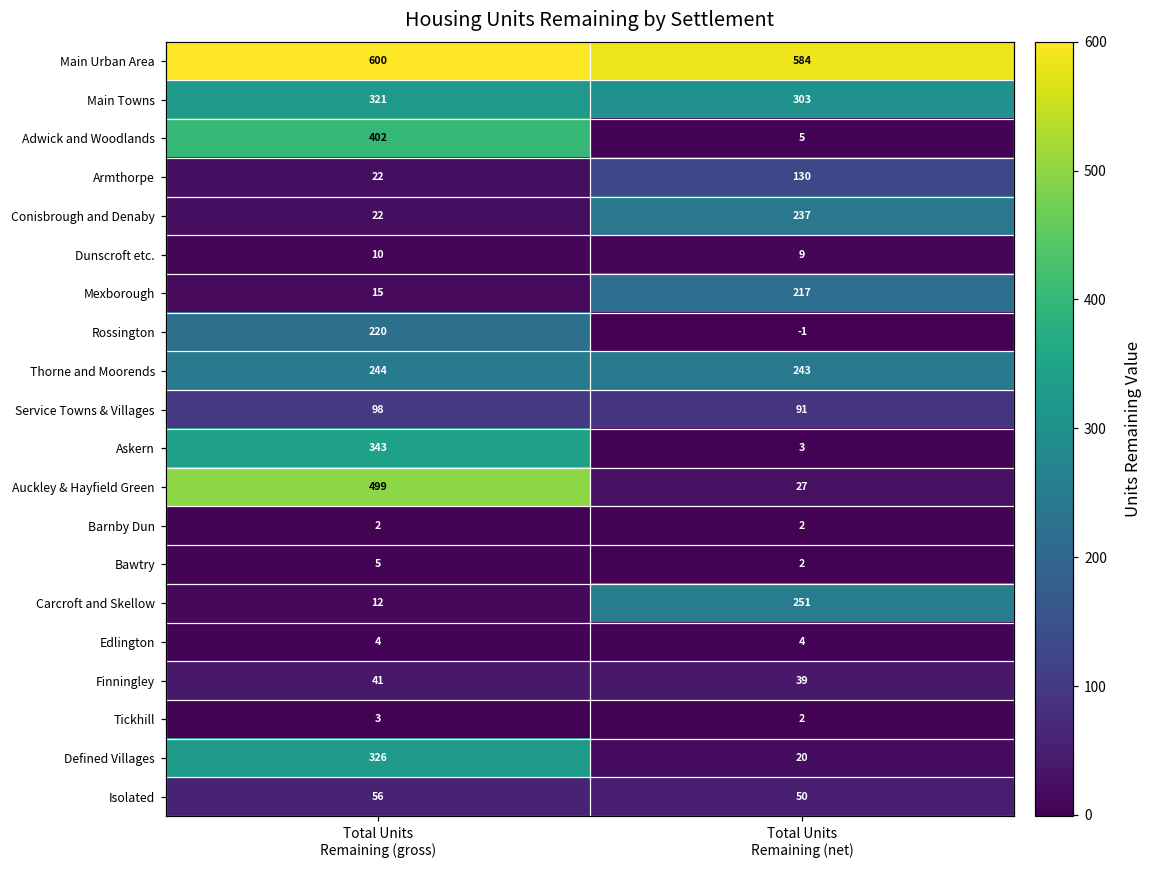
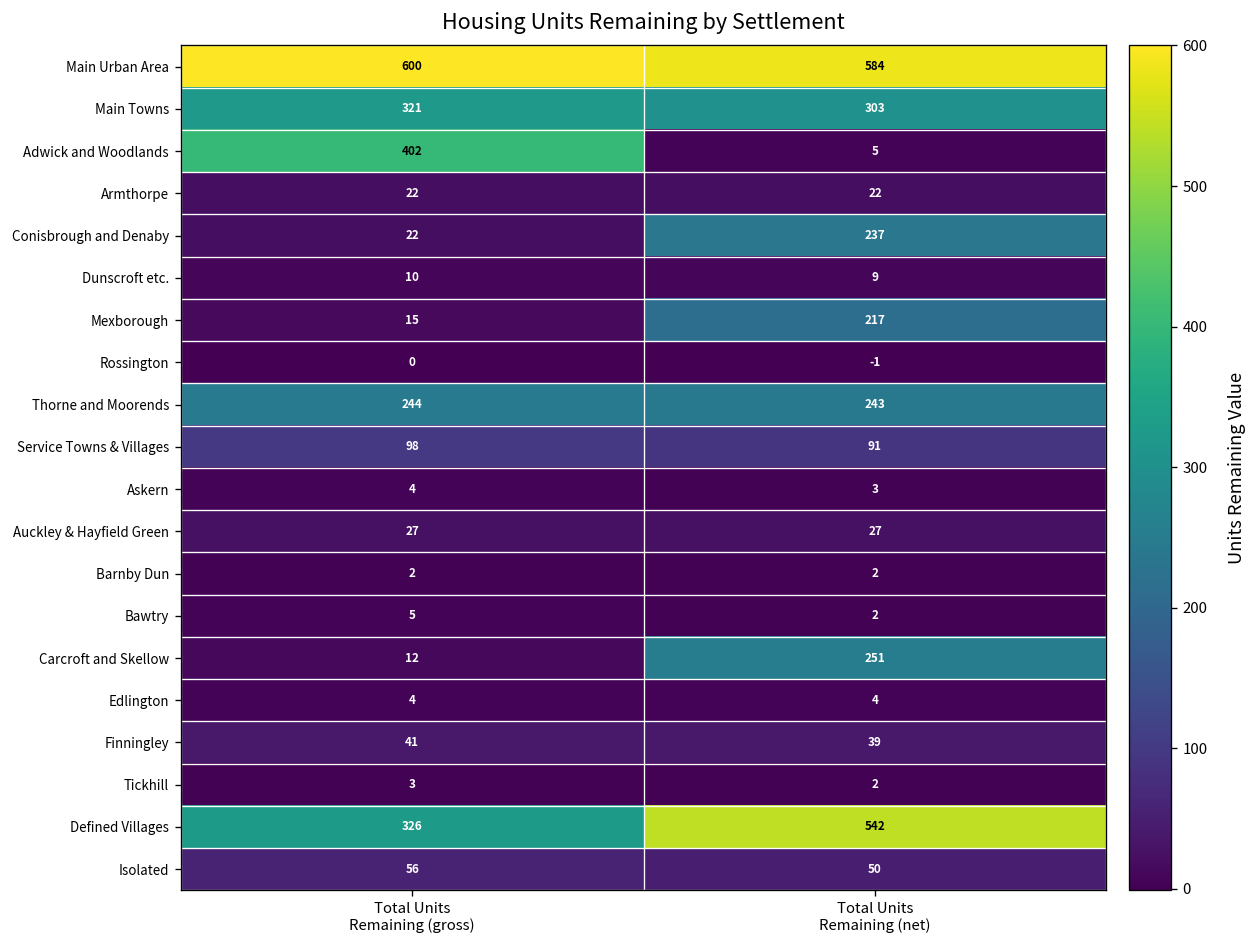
  {
    "Main Urban Area": {
      "Total Units Remaining (gross)": 600,
      "Total Units Remaining (net)": 584
    },
    "Main Towns": {
      "Total Units Remaining (gross)": 321,
      "Total Units Remaining (net)": 303
    },
    "Adwick and Woodlands": {
      "Total Units Remaining (gross)": 402,
      "Total Units Remaining (net)": 5
    },
    "Armthorpe": {
      "Total Units Remaining (gross)": 22,
-     "Total Units Remaining (net)": 130
+     "Total Units Remaining (net)": 22
    },
    "Conisbrough and Denaby": {
      "Total Units Remaining (gross)": 22,
      "Total Units Remaining (net)": 237
    },
    "Dunscroft etc.": {
      "Total Units Remaining (gross)": 10,
      "Total Units Remaining (net)": 9
    },
    "Mexborough": {
      "Total Units Remaining (gross)": 15,
      "Total Units Remaining (net)": 217
    },
    "Rossington": {
-     "Total Units Remaining (gross)": 220,
+     "Total Units Remaining (gross)": 0,
      "Total Units Remaining (net)": -1
    },
    "Thorne and Moorends": {
      "Total Units Remaining (gross)": 244,
      "Total Units Remaining (net)": 243
    },
    "Service Towns & Villages": {
      "Total Units Remaining (gross)": 98,
      "Total Units Remaining (net)": 91
    },
    "Askern": {
-     "Total Units Remaining (gross)": 343,
+     "Total Units Remaining (gross)": 4,
      "Total Units Remaining (net)": 3
    },
    "Auckley & Hayfield Green": {
-     "Total Units Remaining (gross)": 499,
+     "Total Units Remaining (gross)": 27,
      "Total Units Remaining (net)": 27
    },
    "Barnby Dun": {
      "Total Units Remaining (gross)": 2,
      "Total Units Remaining (net)": 2
    },
    "Bawtry": {
      "Total Units Remaining (gross)": 5,
      "Total Units Remaining (net)": 2
    },
    "Carcroft and Skellow": {
      "Total Units Remaining (gross)": 12,
      "Total Units Remaining (net)": 251
    },
    "Edlington": {
      "Total Units Remaining (gross)": 4,
      "Total Units Remaining (net)": 4
    },
    "Finningley": {
      "Total Units Remaining (gross)": 41,
      "Total Units Remaining (net)": 39
    },
    "Tickhill": {
      "Total Units Remaining (gross)": 3,
      "Total Units Remaining (net)": 2
    },
    "Defined Villages": {
      "Total Units Remaining (gross)": 326,
-     "Total Units Remaining (net)": 20
+     "Total Units Remaining (net)": 542
    },
    "Isolated": {
      "Total Units Remaining (gross)": 56,
      "Total Units Remaining (net)": 50
    }
  }
